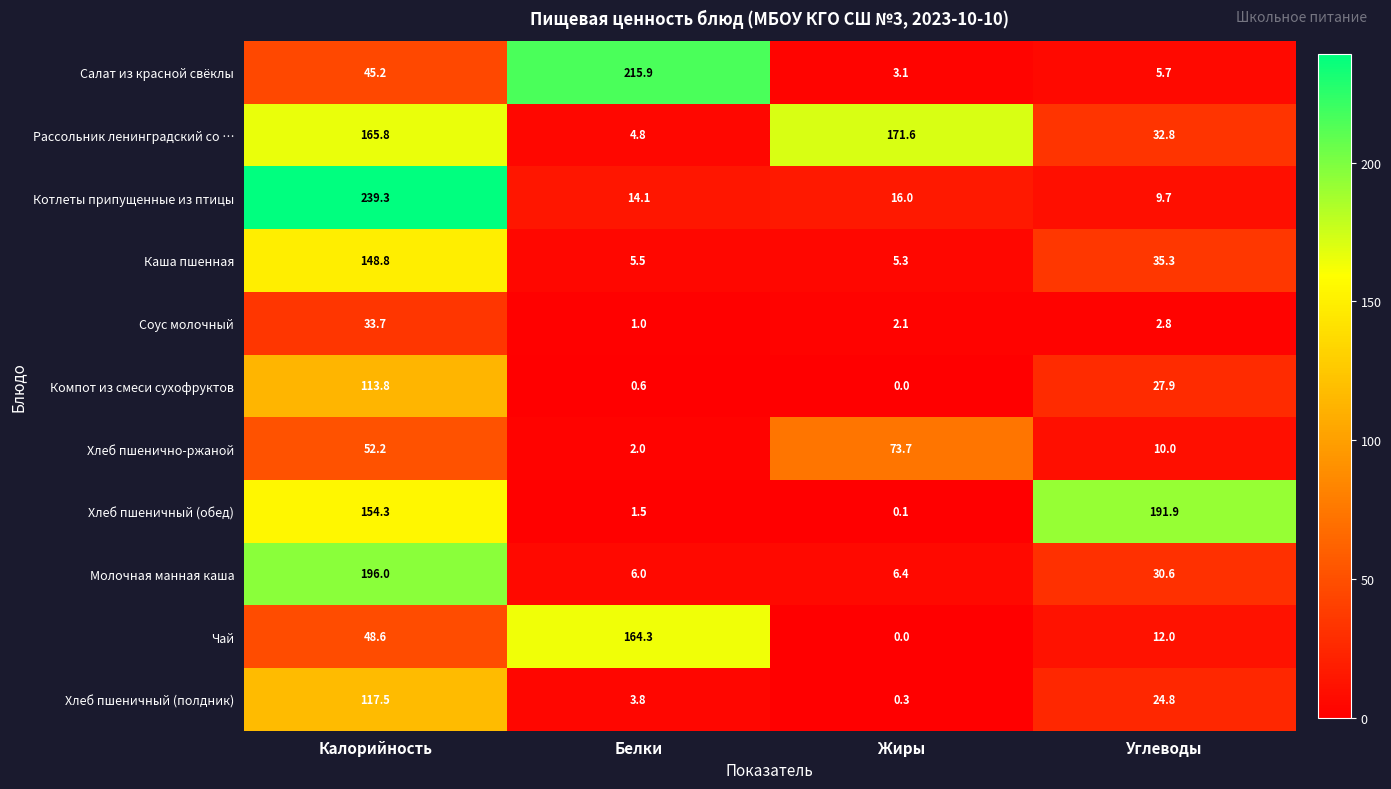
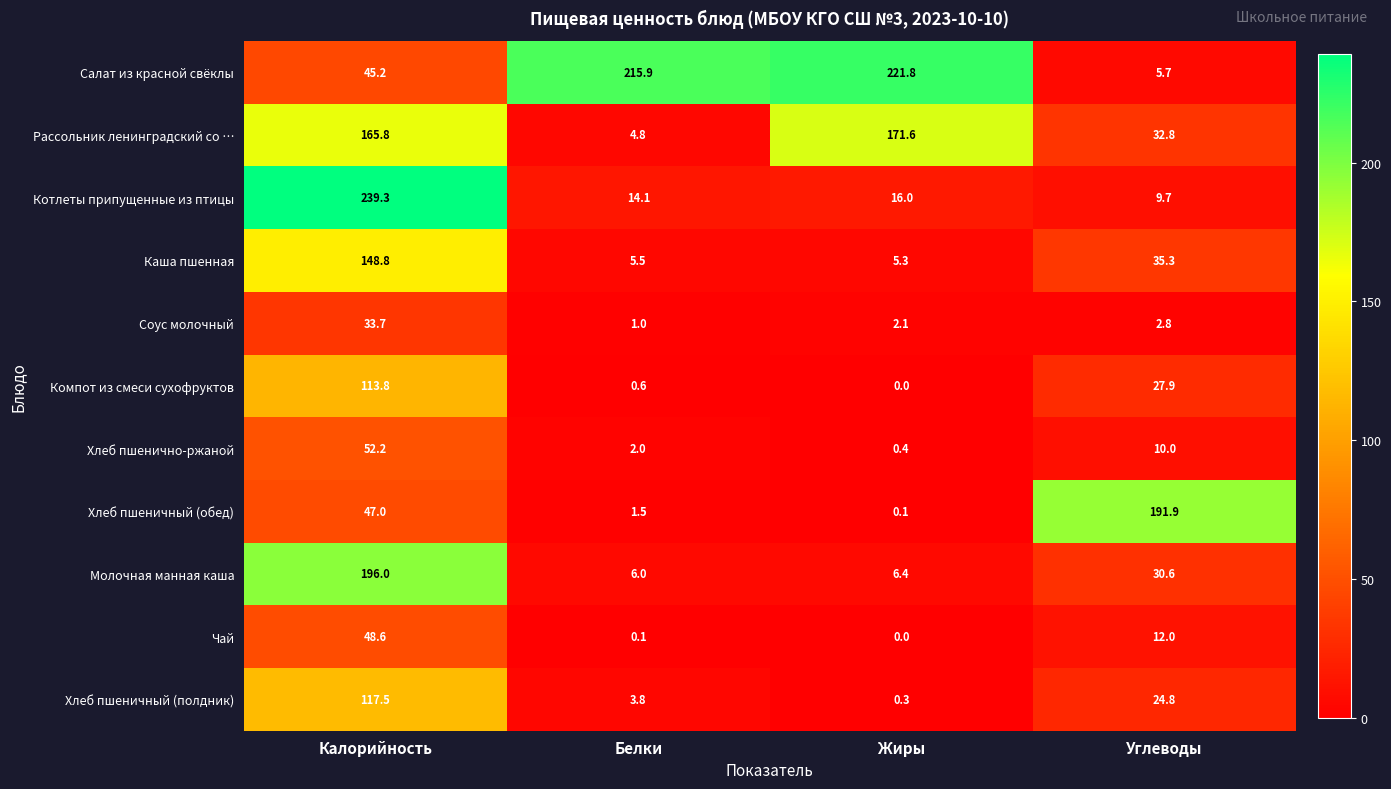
  {
    "Салат из красной свёклы": {
      "Калорийность": 45.2,
      "Белки": 215.9,
-     "Жиры": 3.1,
+     "Жиры": 221.8,
      "Углеводы": 5.7
    },
    "Рассольник ленинградский со …": {
      "Калорийность": 165.8,
      "Белки": 4.8,
      "Жиры": 171.6,
      "Углеводы": 32.8
    },
    "Котлеты припущенные из птицы": {
      "Калорийность": 239.3,
      "Белки": 14.1,
      "Жиры": 16.0,
      "Углеводы": 9.7
    },
    "Каша пшенная": {
      "Калорийность": 148.8,
      "Белки": 5.5,
      "Жиры": 5.3,
      "Углеводы": 35.3
    },
    "Соус молочный": {
      "Калорийность": 33.7,
      "Белки": 1.0,
      "Жиры": 2.1,
      "Углеводы": 2.8
    },
    "Компот из смеси сухофруктов": {
      "Калорийность": 113.8,
      "Белки": 0.6,
      "Жиры": 0.0,
      "Углеводы": 27.9
    },
    "Хлеб пшенично-ржаной": {
      "Калорийность": 52.2,
      "Белки": 2.0,
-     "Жиры": 73.7,
+     "Жиры": 0.4,
      "Углеводы": 10.0
    },
    "Хлеб пшеничный (обед)": {
-     "Калорийность": 154.3,
+     "Калорийность": 47.0,
      "Белки": 1.5,
      "Жиры": 0.1,
      "Углеводы": 191.9
    },
    "Молочная манная каша": {
      "Калорийность": 196.0,
      "Белки": 6.0,
      "Жиры": 6.4,
      "Углеводы": 30.6
    },
    "Чай": {
      "Калорийность": 48.6,
-     "Белки": 164.3,
+     "Белки": 0.1,
      "Жиры": 0.0,
      "Углеводы": 12.0
    },
    "Хлеб пшеничный (полдник)": {
      "Калорийность": 117.5,
      "Белки": 3.8,
      "Жиры": 0.3,
      "Углеводы": 24.8
    }
  }
